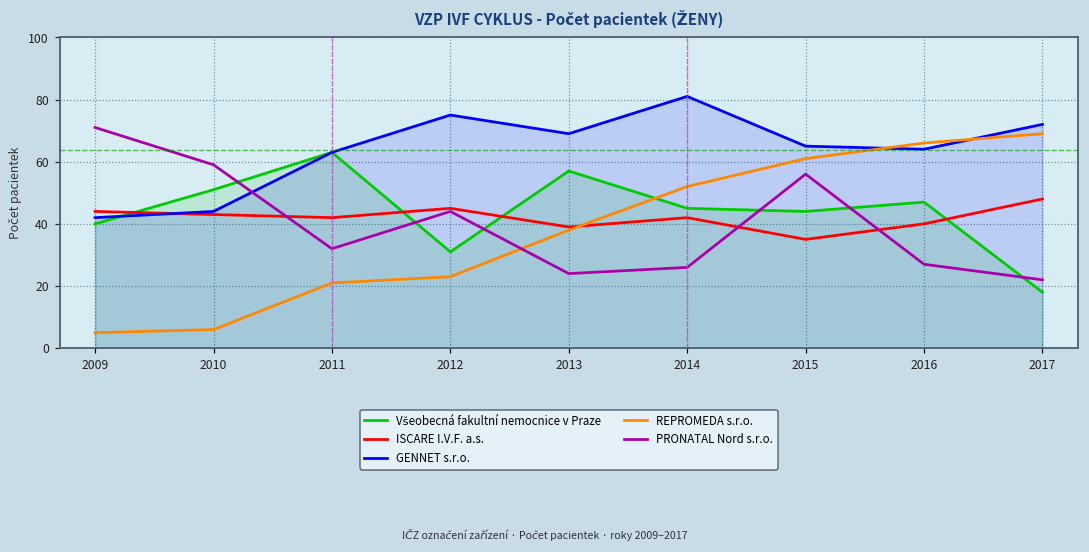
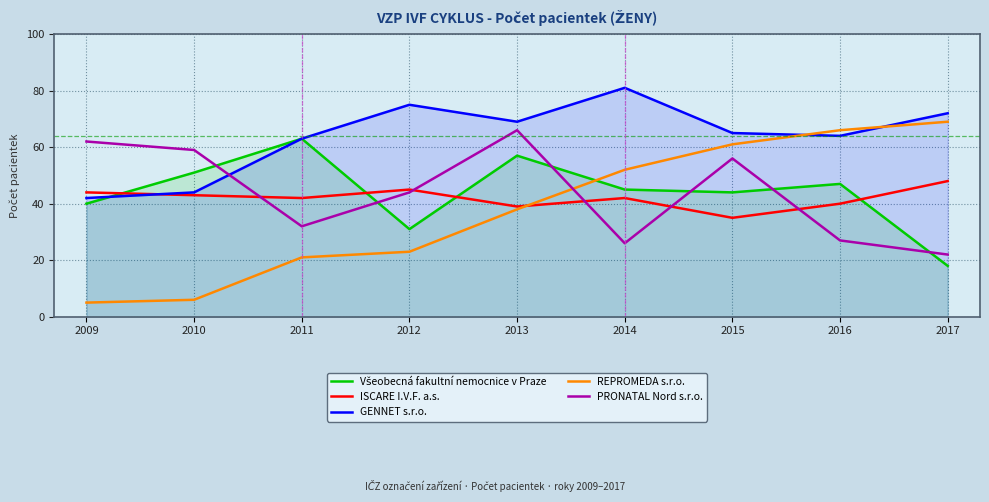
  {
    "Všeobecná fakultní nemocnice v Praze": {
      "2009": 40,
      "2010": 51,
      "2012": 31,
      "2013": 57,
      "2014": 45,
      "2015": 44,
      "2016": 47,
      "2017": 18
    },
    "ISCARE I.V.F. a.s.": {
      "2009": 44,
      "2010": 43,
      "2011": 42,
      "2012": 45,
      "2013": 39,
      "2014": 42,
      "2015": 35,
      "2016": 40,
      "2017": 48
    },
    "GENNET s.r.o.": {
      "2009": 42,
      "2010": 44,
      "2012": 75,
      "2013": 69,
      "2014": 81,
      "2015": 65,
      "2016": 64,
      "2017": 72
    },
    "REPROMEDA s.r.o.": {
      "2009": 5,
      "2010": 6,
      "2011": 21,
      "2012": 23,
      "2013": 38,
      "2014": 52,
      "2015": 61,
      "2016": 66,
      "2017": 69
    },
    "PRONATAL Nord s.r.o.": {
-     "2009": 71,
+     "2009": 62,
      "2010": 59,
      "2011": 32,
      "2012": 44,
-     "2013": 24,
+     "2013": 66,
      "2014": 26,
      "2015": 56,
      "2016": 27,
      "2017": 22
    }
  }
